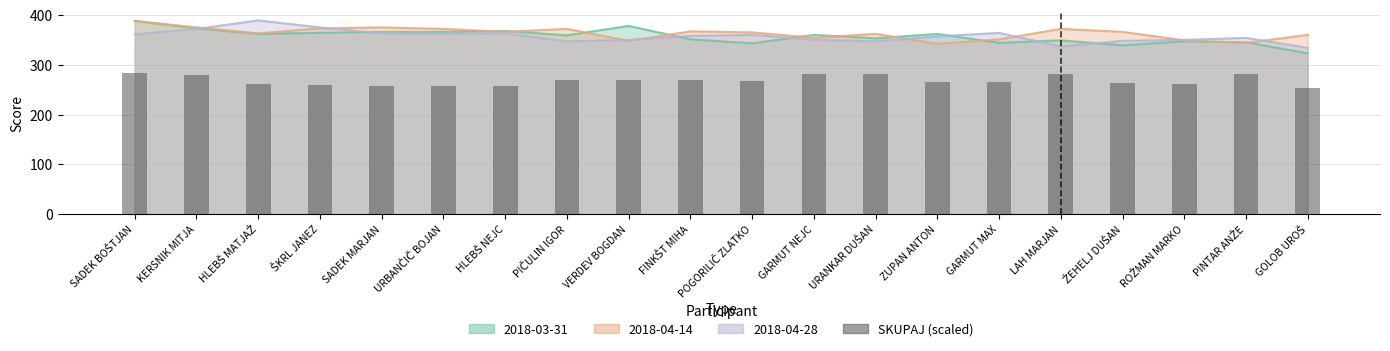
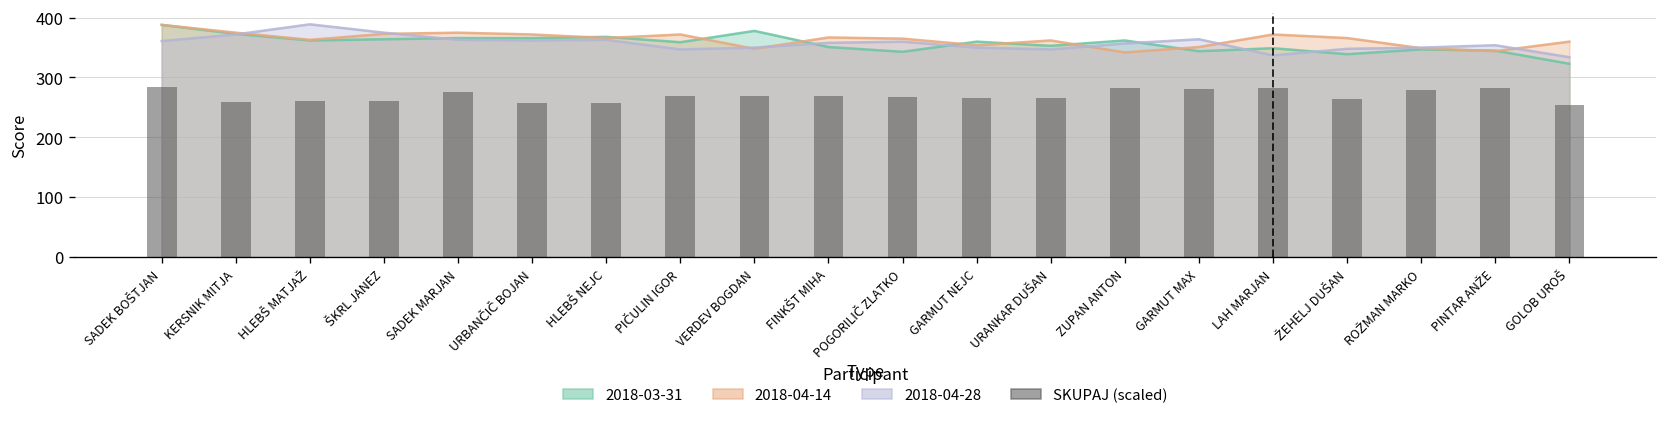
  {
    "SKUPAJ (scaled)": {
      "SADEK BOŠTJAN": 280,
-     "KERSNIK MITJA": 280,
+     "KERSNIK MITJA": 260,
      "HLEBŠ MATJAŽ": 260,
      "ŠKRL JANEZ": 260,
-     "SADEK MARJAN": 260,
+     "SADEK MARJAN": 280,
      "URBANČIČ BOJAN": 260,
      "HLEBŠ NEJC": 260,
      "PIČULIN IGOR": 270,
      "VERDEV BOGDAN": 270,
      "FINKŠT MIHA": 270,
      "POGORILIČ ZLATKO": 270,
-     "GARMUT NEJC": 280,
-     "URANKAR DUŠAN": 280,
-     "ZUPAN ANTON": 270,
-     "GARMUT MAX": 260,
+     "GARMUT NEJC": 270,
+     "URANKAR DUŠAN": 270,
+     "ZUPAN ANTON": 280,
+     "GARMUT MAX": 280,
      "LAH MARJAN": 280,
      "ŽEHELJ DUŠAN": 260,
-     "ROŽMAN MARKO": 260,
+     "ROŽMAN MARKO": 280,
      "PINTAR ANŽE": 280,
      "GOLOB UROŠ": 250
    }
  }
